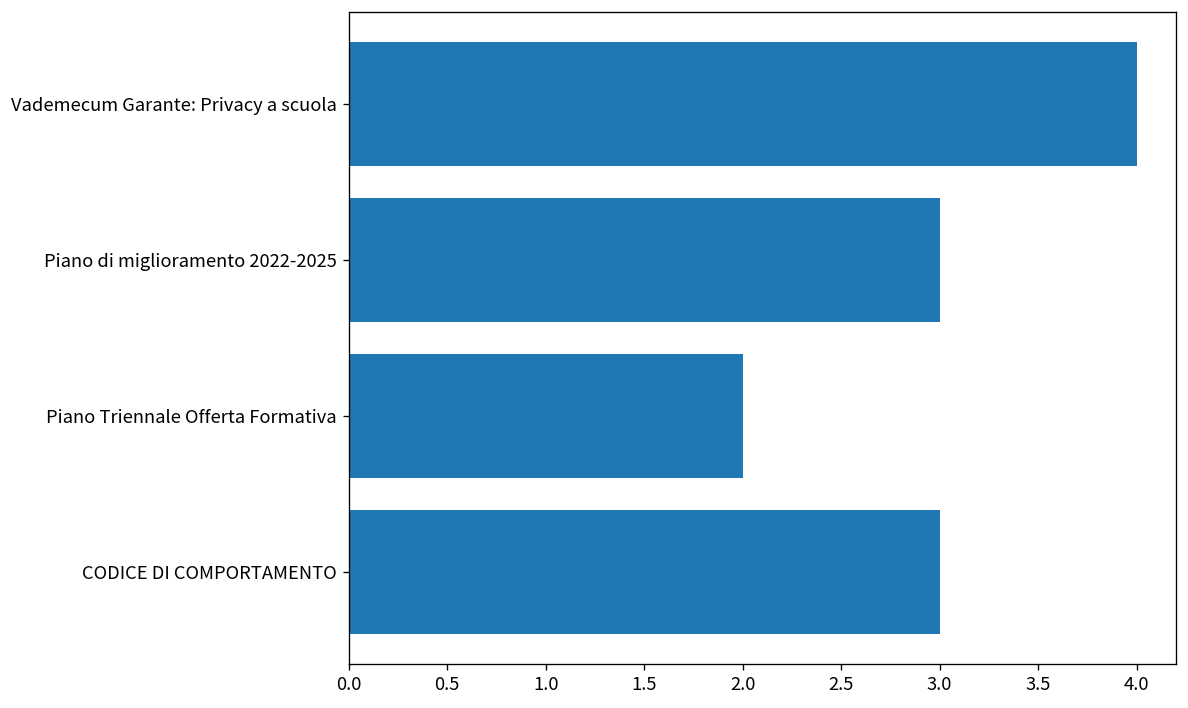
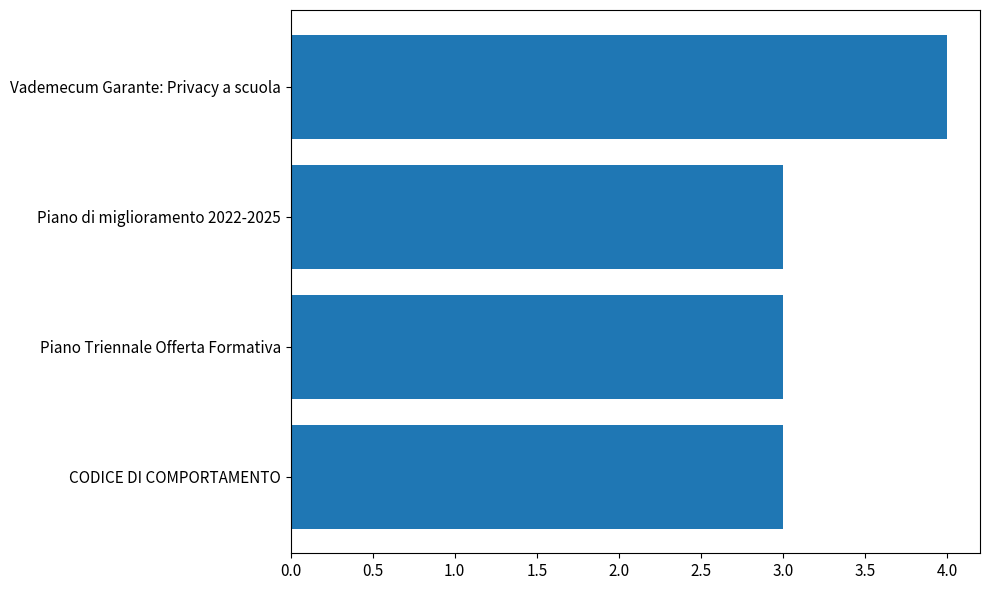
  {
    "Vademecum Garante: Privacy a scuola": 4,
    "Piano di miglioramento 2022-2025": 3,
-   "Piano Triennale Offerta Formativa": 2,
+   "Piano Triennale Offerta Formativa": 3,
    "CODICE DI COMPORTAMENTO": 3
  }
